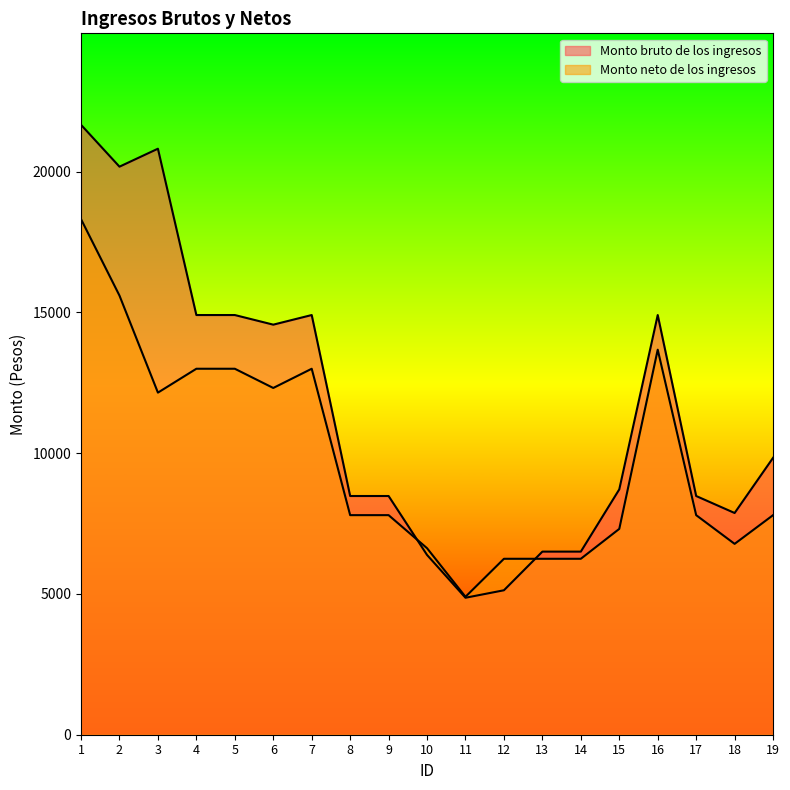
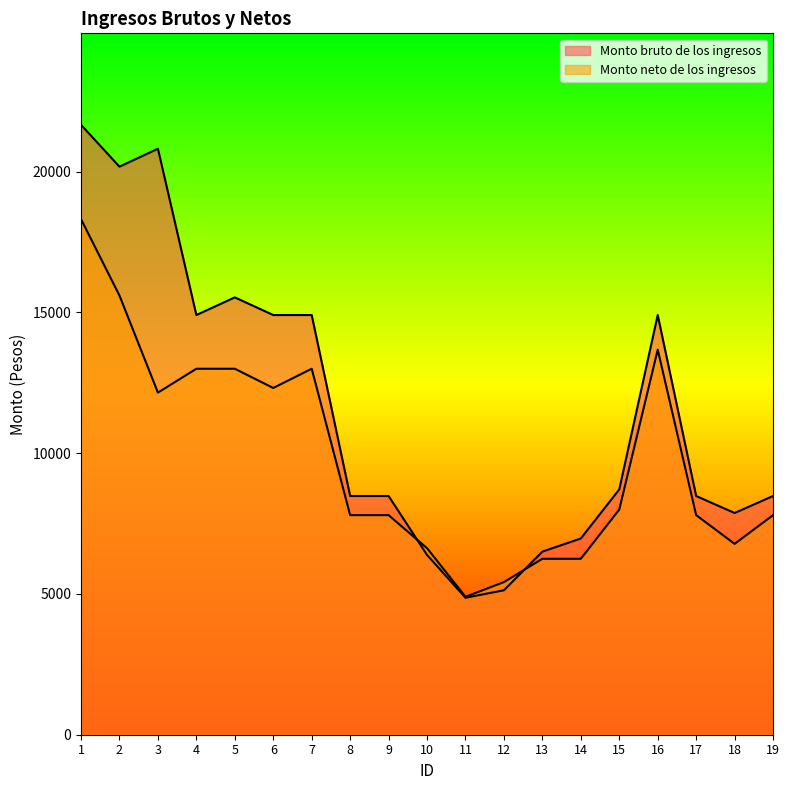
  {
    "Monto bruto de los ingresos": {
      "1": 21700,
      "2": 20200,
      "3": 20800,
      "4": 14900,
-     "5": 14900,
-     "6": 14600,
+     "5": 15500,
+     "6": 14900,
      "7": 14900,
      "8": 8500,
      "9": 8500,
      "10": 6400,
      "12": 5100,
      "13": 6500,
-     "14": 6500,
+     "14": 7000,
      "15": 8700,
      "16": 14900,
      "17": 8500,
      "18": 7900,
-     "19": 9800
+     "19": 8500
    },
    "Monto neto de los ingresos": {
      "1": 18300,
      "2": 15600,
      "3": 12200,
      "4": 13000,
      "5": 13000,
      "6": 12300,
      "7": 13000,
      "8": 7800,
      "9": 7800,
      "10": 6600,
-     "12": 6300,
+     "12": 5400,
      "13": 6300,
      "14": 6300,
-     "15": 7300,
+     "15": 8000,
      "16": 13700,
      "17": 7800,
      "18": 6800,
      "19": 7800
    }
  }
